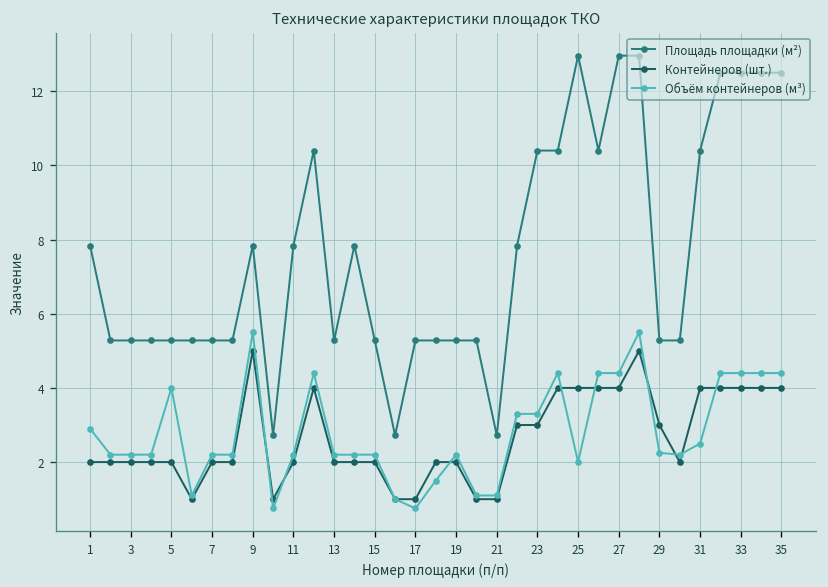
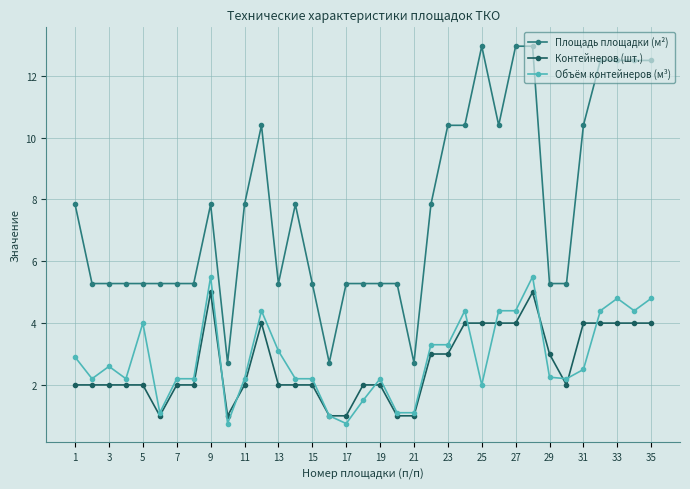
  {
    "Объём контейнеров (м³)": {
      "1": 2.9,
-     "3": 2.2,
+     "3": 2.6,
      "5": 4.0,
      "7": 2.2,
      "9": 5.5,
      "11": 2.2,
-     "13": 2.2,
+     "13": 3.1,
      "15": 2.2,
      "17": 0.8,
      "19": 2.2,
      "21": 1.1,
      "23": 3.3,
      "25": 2.0,
      "27": 4.4,
      "29": 2.3,
      "31": 2.5,
-     "33": 4.4,
-     "35": 4.4
+     "33": 4.8,
+     "35": 4.8
    }
  }
